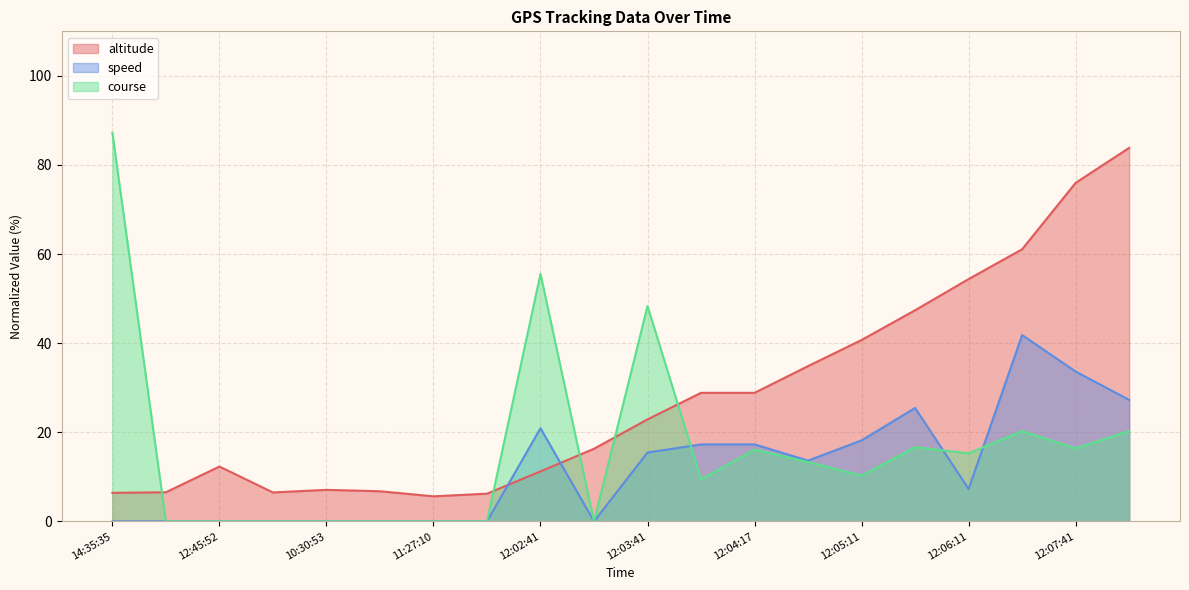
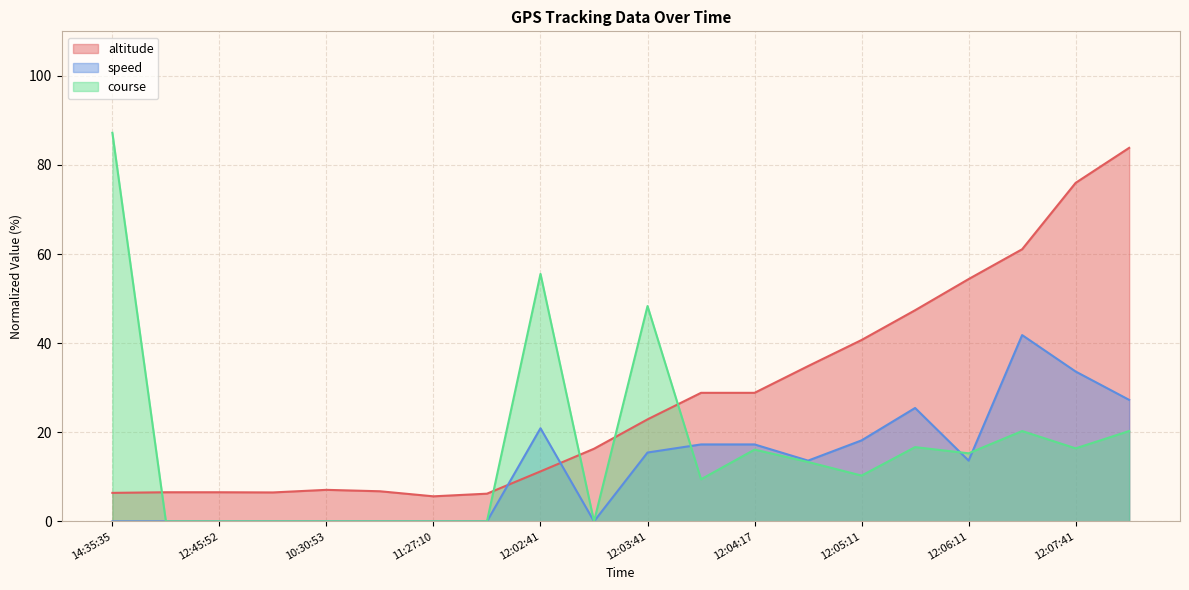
  {
    "altitude": {
      "14:35:35": 6,
-     "12:45:52": 12,
+     "12:45:52": 7,
      "10:30:53": 7,
      "11:27:10": 6,
      "12:02:41": 11,
      "12:03:41": 23,
      "12:04:17": 29,
      "12:05:11": 41,
      "12:06:11": 54,
      "12:07:41": 76
    },
    "speed": {
      "14:35:35": 0,
      "12:02:41": 21,
      "12:03:41": 15,
      "12:04:17": 17,
      "12:05:11": 18,
-     "12:06:11": 7,
+     "12:06:11": 14,
      "12:07:41": 34
    },
    "course": {
      "14:35:35": 87,
      "12:02:41": 56,
      "12:03:41": 48,
      "12:04:17": 16,
      "12:05:11": 10,
      "12:06:11": 15,
      "12:07:41": 16
    }
  }
